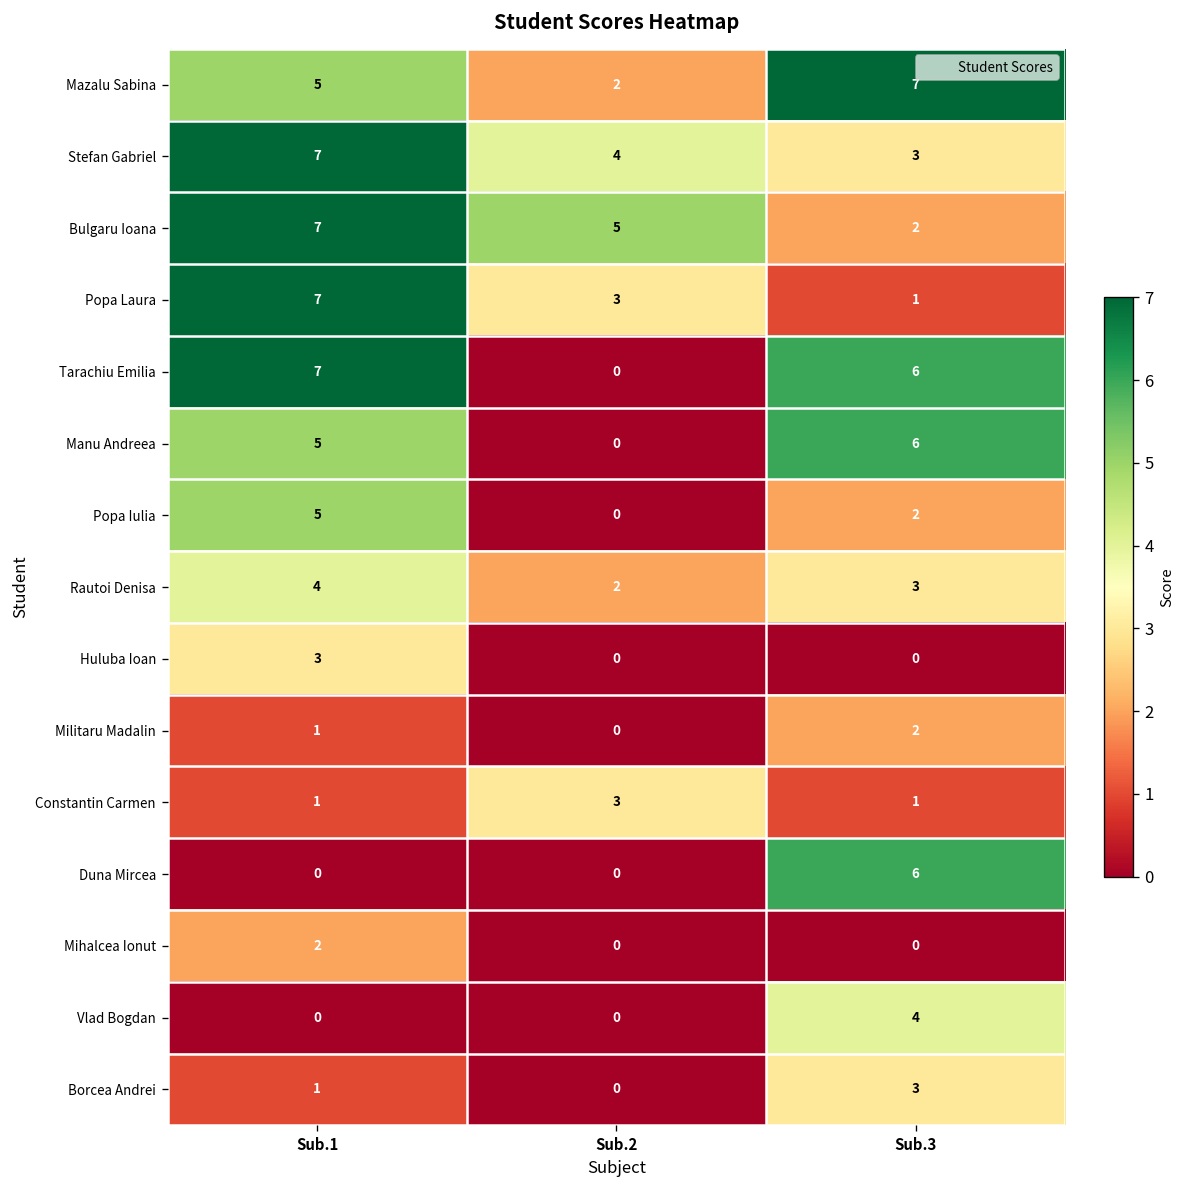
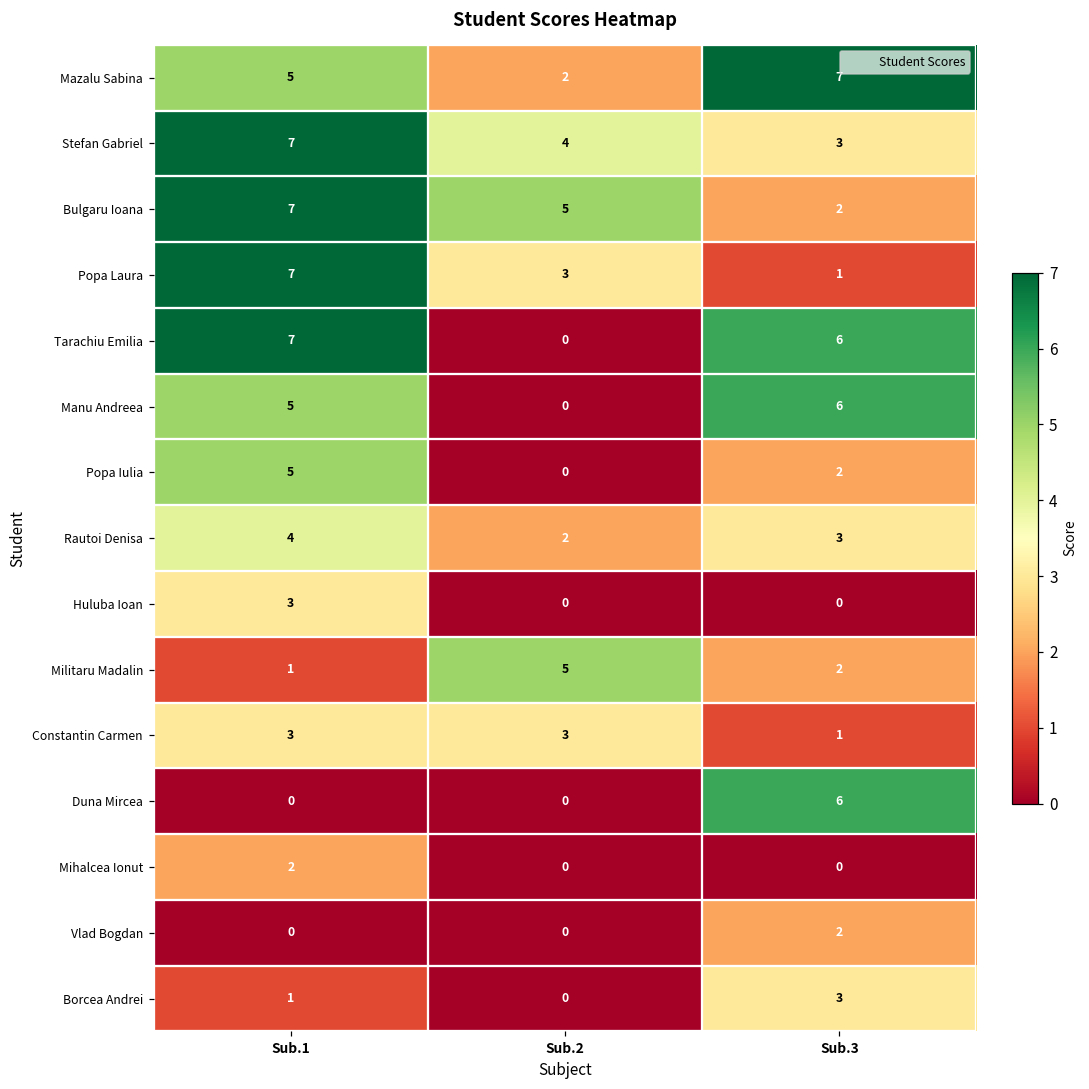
  {
    "Mazalu Sabina": {
      "Sub.1": 5,
      "Sub.2": 2
    },
    "Stefan Gabriel": {
      "Sub.1": 7,
      "Sub.2": 4,
      "Sub.3": 3
    },
    "Bulgaru Ioana": {
      "Sub.1": 7,
      "Sub.2": 5,
      "Sub.3": 2
    },
    "Popa Laura": {
      "Sub.1": 7,
      "Sub.2": 3,
      "Sub.3": 1
    },
    "Tarachiu Emilia": {
      "Sub.1": 7,
      "Sub.2": 0,
      "Sub.3": 6
    },
    "Manu Andreea": {
      "Sub.1": 5,
      "Sub.2": 0,
      "Sub.3": 6
    },
    "Popa Iulia": {
      "Sub.1": 5,
      "Sub.2": 0,
      "Sub.3": 2
    },
    "Rautoi Denisa": {
      "Sub.1": 4,
      "Sub.2": 2,
      "Sub.3": 3
    },
    "Huluba Ioan": {
      "Sub.1": 3,
      "Sub.2": 0,
      "Sub.3": 0
    },
    "Militaru Madalin": {
      "Sub.1": 1,
-     "Sub.2": 0,
+     "Sub.2": 5,
      "Sub.3": 2
    },
    "Constantin Carmen": {
-     "Sub.1": 1,
+     "Sub.1": 3,
      "Sub.2": 3,
      "Sub.3": 1
    },
    "Duna Mircea": {
      "Sub.1": 0,
      "Sub.2": 0,
      "Sub.3": 6
    },
    "Mihalcea Ionut": {
      "Sub.1": 2,
      "Sub.2": 0,
      "Sub.3": 0
    },
    "Vlad Bogdan": {
      "Sub.1": 0,
      "Sub.2": 0,
-     "Sub.3": 4
+     "Sub.3": 2
    },
    "Borcea Andrei": {
      "Sub.1": 1,
      "Sub.2": 0,
      "Sub.3": 3
    }
  }
